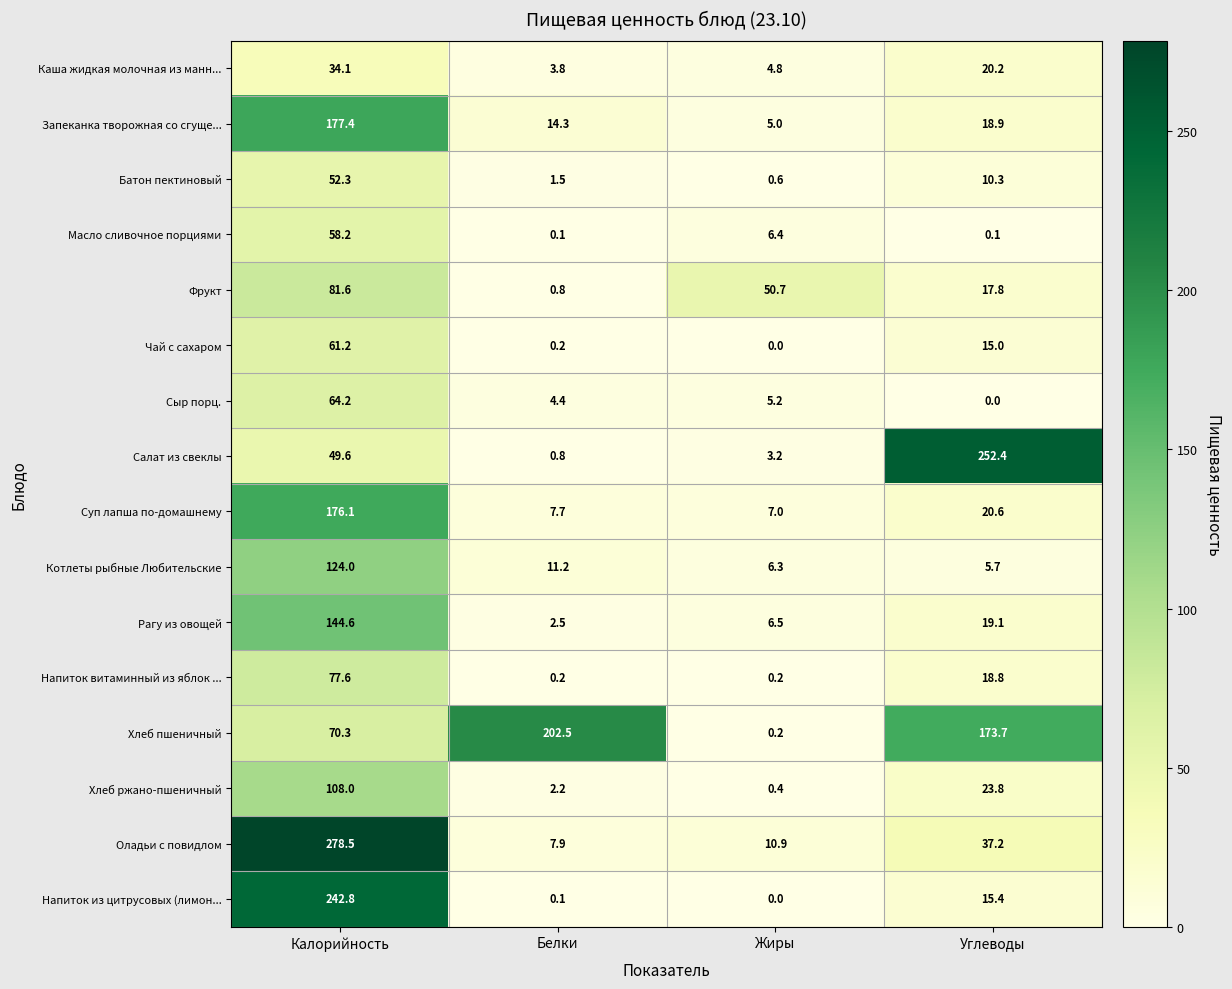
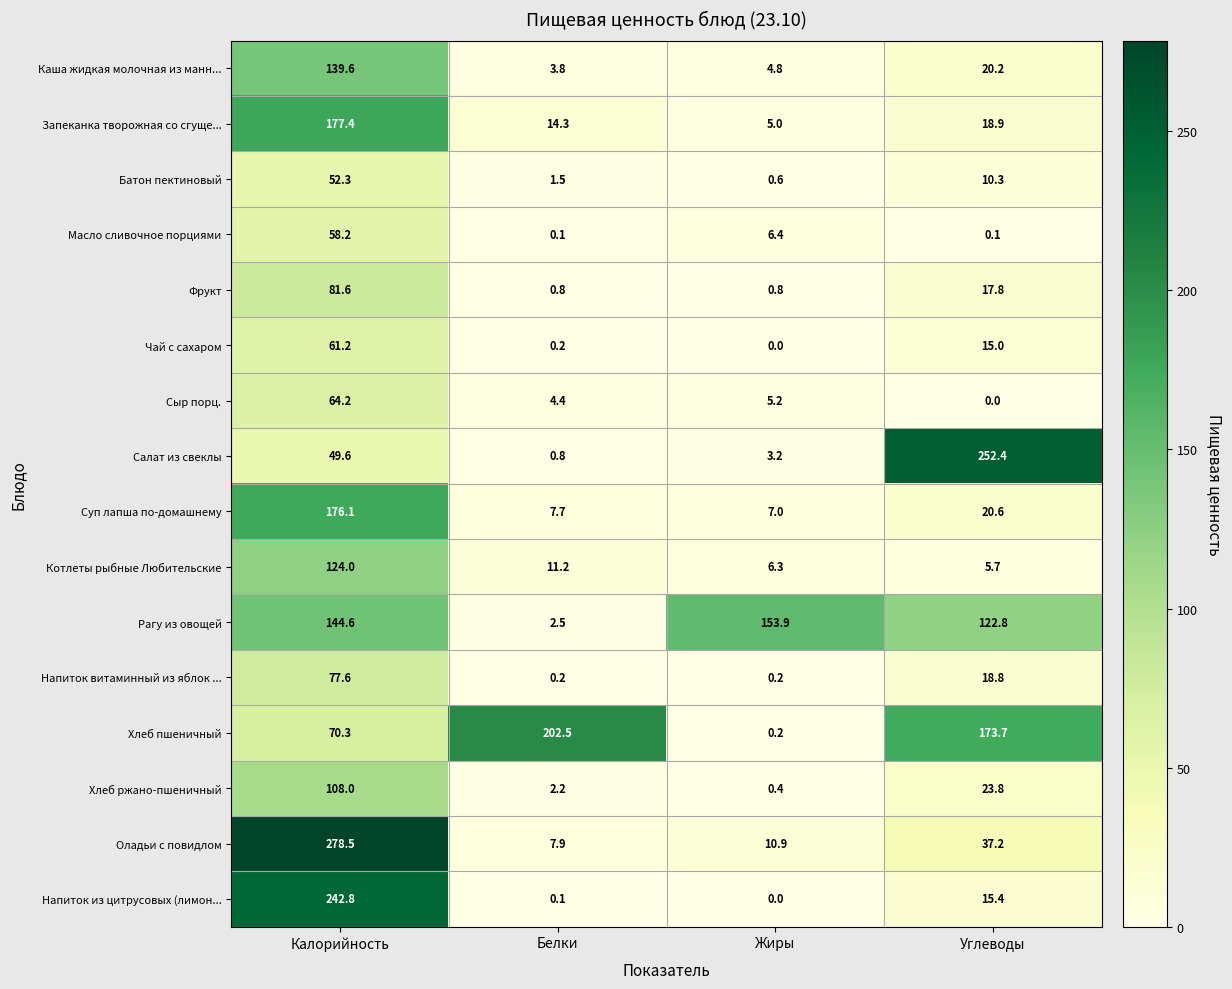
  {
    "Каша жидкая молочная из манн...": {
-     "Калорийность": 34.1,
+     "Калорийность": 139.6,
      "Белки": 3.8,
      "Жиры": 4.8,
      "Углеводы": 20.2
    },
    "Запеканка творожная со сгуще...": {
      "Калорийность": 177.4,
      "Белки": 14.3,
      "Жиры": 5.0,
      "Углеводы": 18.9
    },
    "Батон пектиновый": {
      "Калорийность": 52.3,
      "Белки": 1.5,
      "Жиры": 0.6,
      "Углеводы": 10.3
    },
    "Масло сливочное порциями": {
      "Калорийность": 58.2,
      "Белки": 0.1,
      "Жиры": 6.4,
      "Углеводы": 0.1
    },
    "Фрукт": {
      "Калорийность": 81.6,
      "Белки": 0.8,
-     "Жиры": 50.7,
+     "Жиры": 0.8,
      "Углеводы": 17.8
    },
    "Чай с сахаром": {
      "Калорийность": 61.2,
      "Белки": 0.2,
      "Жиры": 0.0,
      "Углеводы": 15.0
    },
    "Сыр порц.": {
      "Калорийность": 64.2,
      "Белки": 4.4,
      "Жиры": 5.2,
      "Углеводы": 0.0
    },
    "Салат из свеклы": {
      "Калорийность": 49.6,
      "Белки": 0.8,
      "Жиры": 3.2,
      "Углеводы": 252.4
    },
    "Суп лапша по-домашнему": {
      "Калорийность": 176.1,
      "Белки": 7.7,
      "Жиры": 7.0,
      "Углеводы": 20.6
    },
    "Котлеты рыбные Любительские": {
      "Калорийность": 124.0,
      "Белки": 11.2,
      "Жиры": 6.3,
      "Углеводы": 5.7
    },
    "Рагу из овощей": {
      "Калорийность": 144.6,
      "Белки": 2.5,
-     "Жиры": 6.5,
-     "Углеводы": 19.1
+     "Жиры": 153.9,
+     "Углеводы": 122.8
    },
    "Напиток витаминный из яблок ...": {
      "Калорийность": 77.6,
      "Белки": 0.2,
      "Жиры": 0.2,
      "Углеводы": 18.8
    },
    "Хлеб пшеничный": {
      "Калорийность": 70.3,
      "Белки": 202.5,
      "Жиры": 0.2,
      "Углеводы": 173.7
    },
    "Хлеб ржано-пшеничный": {
      "Калорийность": 108.0,
      "Белки": 2.2,
      "Жиры": 0.4,
      "Углеводы": 23.8
    },
    "Оладьи с повидлом": {
      "Калорийность": 278.5,
      "Белки": 7.9,
      "Жиры": 10.9,
      "Углеводы": 37.2
    },
    "Напиток из цитрусовых (лимон...": {
      "Калорийность": 242.8,
      "Белки": 0.1,
      "Жиры": 0.0,
      "Углеводы": 15.4
    }
  }
